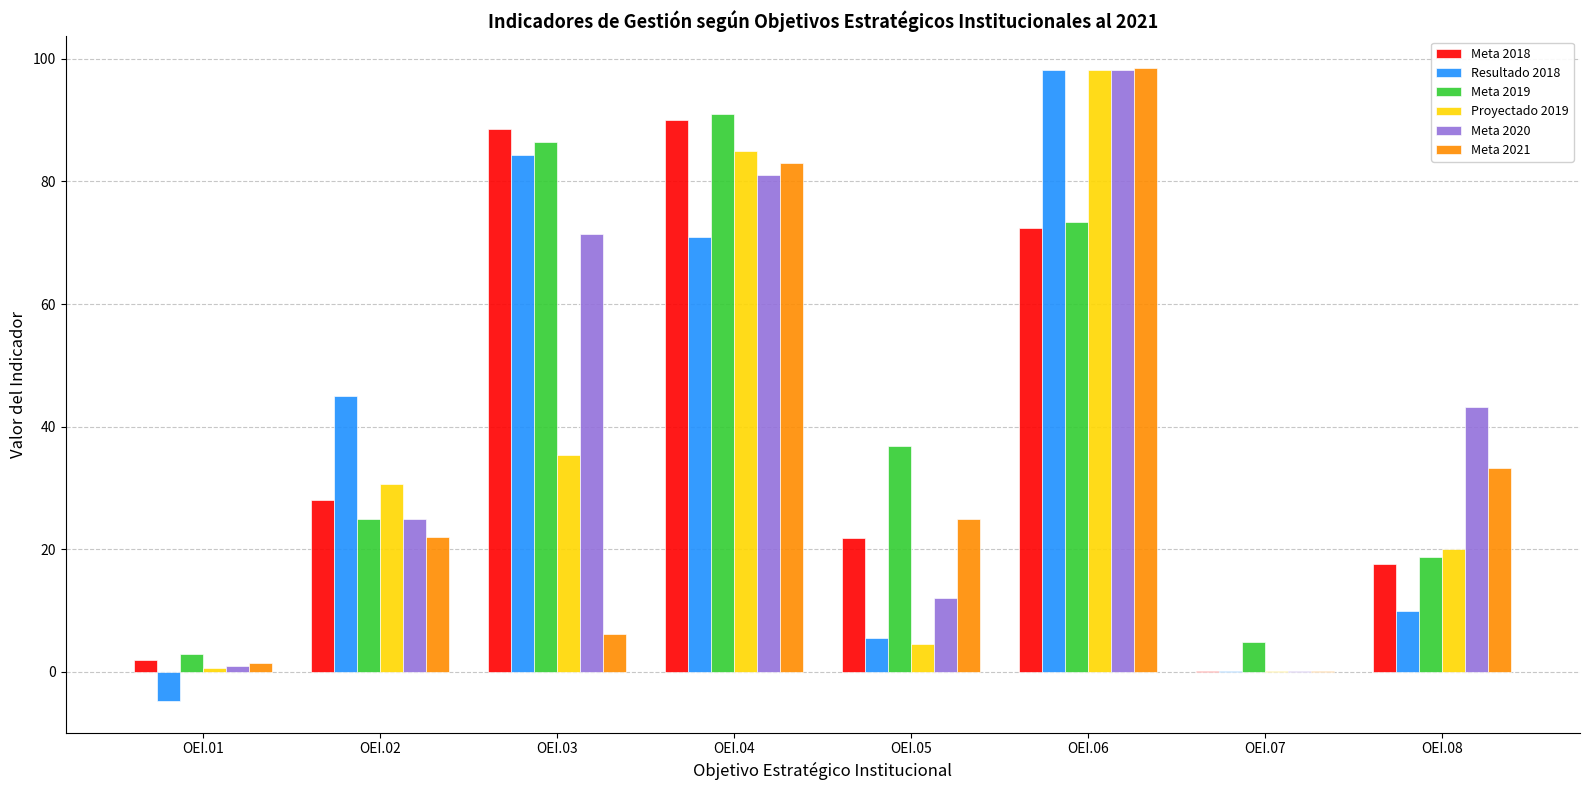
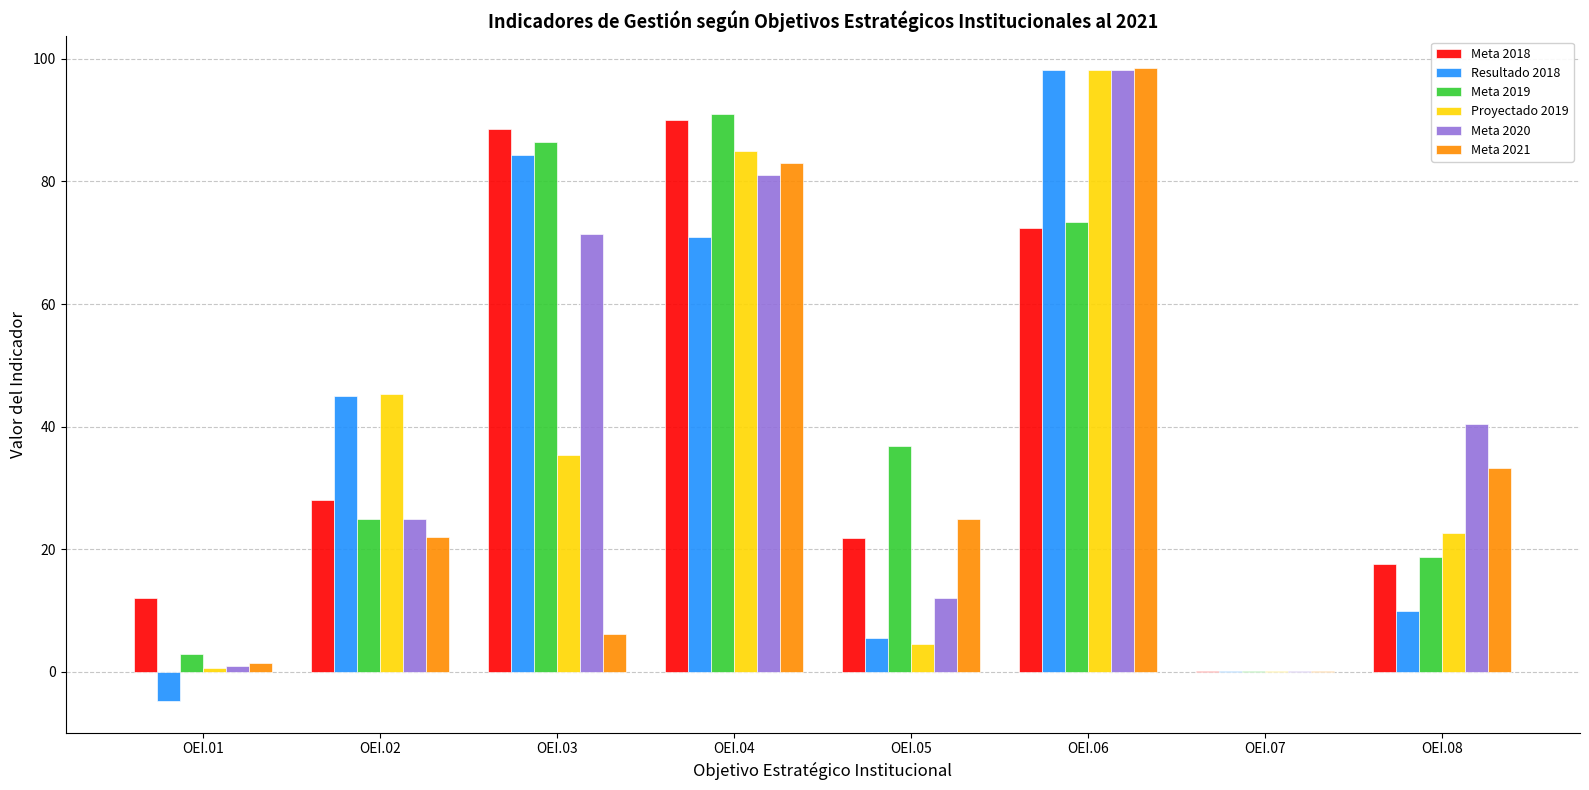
  {
    "Meta 2018": {
-     "OEI.01": 2,
+     "OEI.01": 12,
      "OEI.02": 28,
      "OEI.03": 89,
      "OEI.04": 90,
      "OEI.05": 22,
      "OEI.06": 72,
      "OEI.08": 18
    },
    "Resultado 2018": {
      "OEI.01": -5,
      "OEI.02": 45,
      "OEI.03": 84,
      "OEI.04": 71,
      "OEI.05": 6,
      "OEI.06": 98,
      "OEI.08": 10
    },
    "Meta 2019": {
      "OEI.01": 3,
      "OEI.02": 25,
      "OEI.03": 87,
      "OEI.04": 91,
      "OEI.05": 37,
      "OEI.06": 73,
-     "OEI.07": 5,
+     "OEI.07": 0,
      "OEI.08": 19
    },
    "Proyectado 2019": {
      "OEI.01": 1,
-     "OEI.02": 31,
+     "OEI.02": 45,
      "OEI.03": 35,
      "OEI.04": 85,
      "OEI.05": 5,
      "OEI.06": 98,
-     "OEI.08": 20
+     "OEI.08": 23
    },
    "Meta 2020": {
      "OEI.01": 1,
      "OEI.02": 25,
      "OEI.03": 72,
      "OEI.04": 81,
      "OEI.05": 12,
      "OEI.06": 98,
-     "OEI.08": 43
+     "OEI.08": 40
    },
    "Meta 2021": {
      "OEI.01": 2,
      "OEI.02": 22,
      "OEI.03": 6,
      "OEI.04": 83,
      "OEI.05": 25,
      "OEI.06": 99,
      "OEI.08": 33
    }
  }
